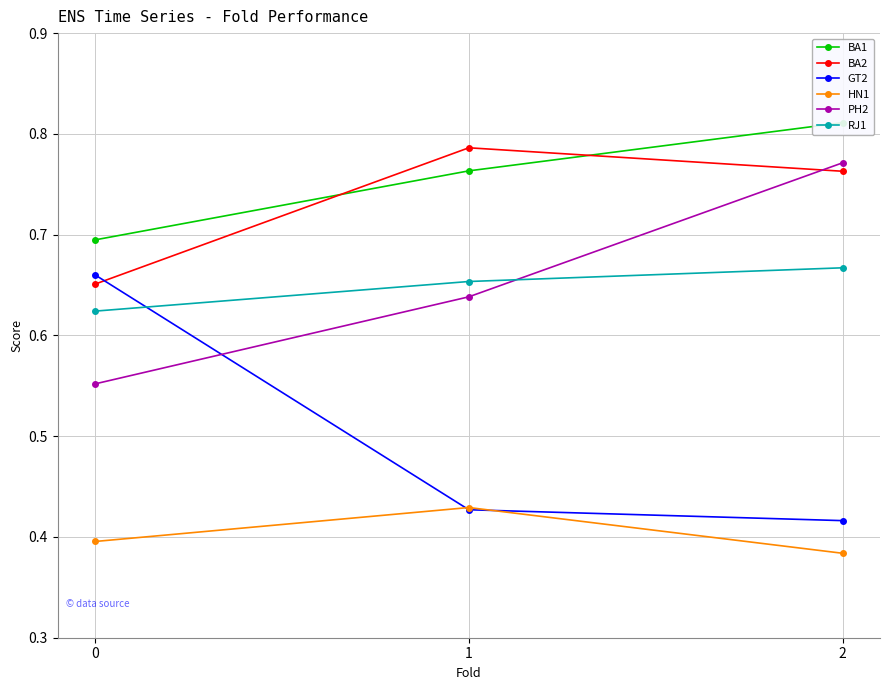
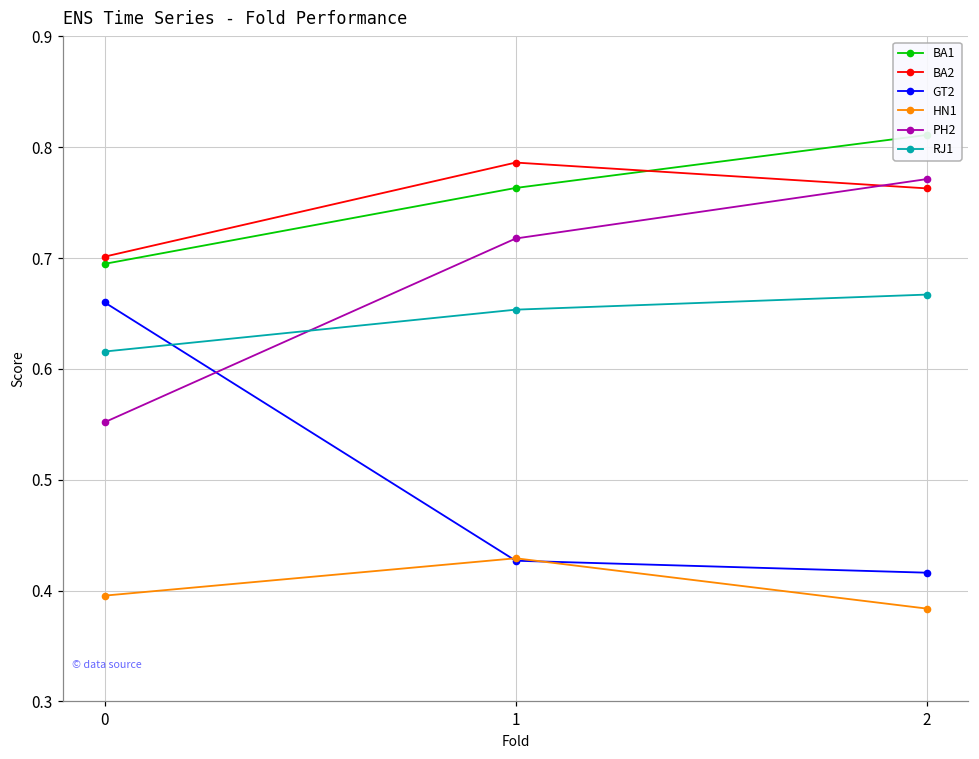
  {
    "BA1": {
      "0": 0.695,
      "1": 0.763
    },
    "BA2": {
-     "0": 0.651,
+     "0": 0.701,
      "1": 0.786,
      "2": 0.763
    },
    "GT2": {
      "0": 0.660,
      "2": 0.416
    },
    "HN1": {
      "0": 0.396,
      "2": 0.384
    },
    "PH2": {
      "0": 0.552,
-     "1": 0.638,
+     "1": 0.718,
      "2": 0.771
    },
    "RJ1": {
-     "0": 0.624,
+     "0": 0.616,
      "1": 0.654,
      "2": 0.667
    }
  }
